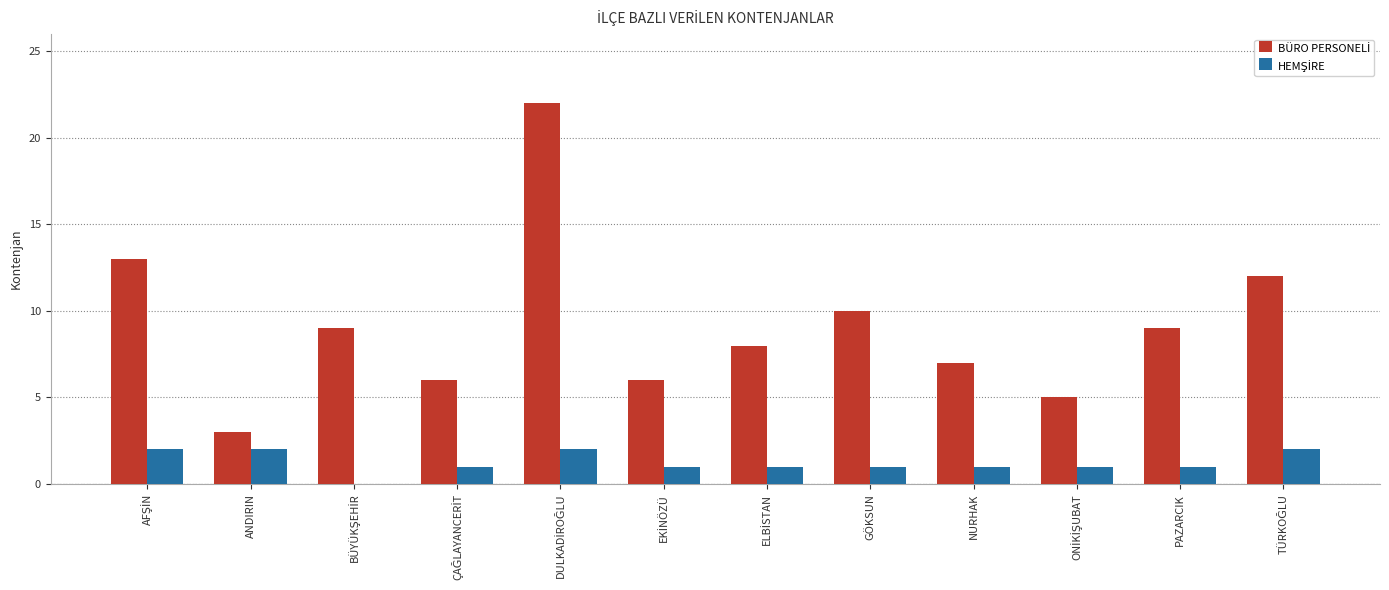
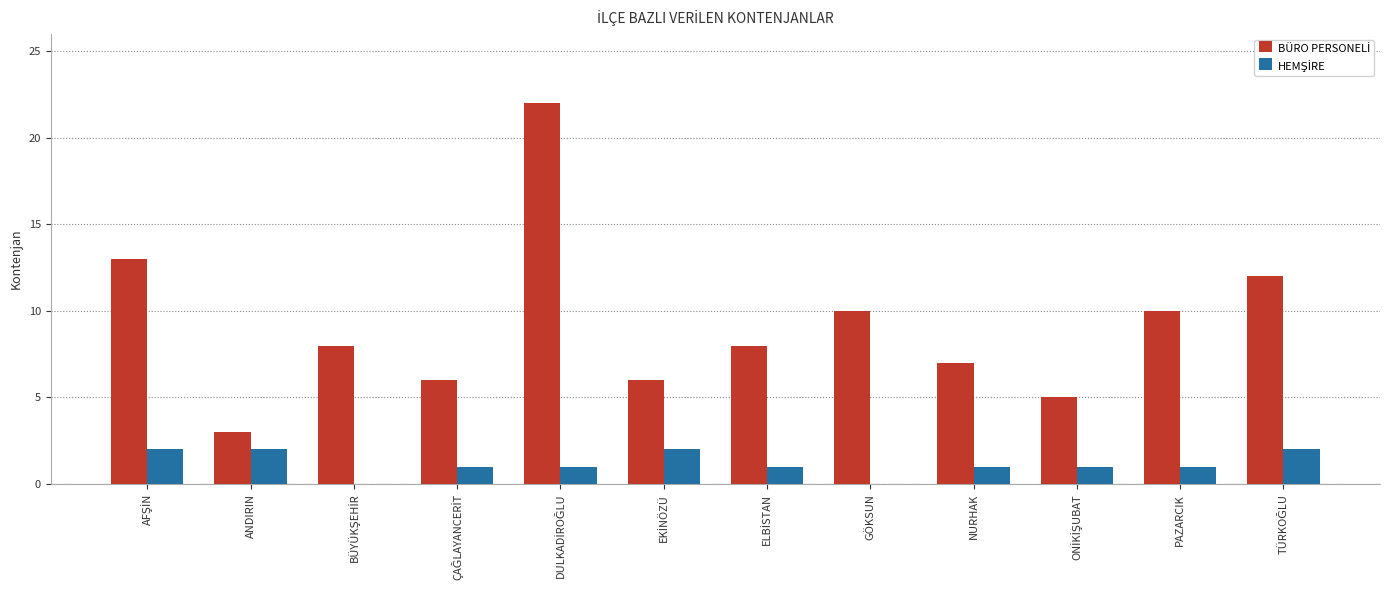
  {
    "BÜRO PERSONELİ": {
      "AFŞİN": 13,
      "ANDIRIN": 3,
-     "BÜYÜKŞEHİR": 9,
+     "BÜYÜKŞEHİR": 8,
      "ÇAĞLAYANCERİT": 6,
      "DULKADİROĞLU": 22,
      "EKİNÖZÜ": 6,
      "ELBİSTAN": 8,
      "GÖKSUN": 10,
      "NURHAK": 7,
      "ONİKİŞUBAT": 5,
-     "PAZARCIK": 9,
+     "PAZARCIK": 10,
      "TÜRKOĞLU": 12
    },
    "HEMŞİRE": {
      "AFŞİN": 2,
      "ANDIRIN": 2,
      "BÜYÜKŞEHİR": 0,
      "ÇAĞLAYANCERİT": 1,
-     "DULKADİROĞLU": 2,
-     "EKİNÖZÜ": 1,
+     "DULKADİROĞLU": 1,
+     "EKİNÖZÜ": 2,
      "ELBİSTAN": 1,
-     "GÖKSUN": 1,
+     "GÖKSUN": 0,
      "NURHAK": 1,
      "ONİKİŞUBAT": 1,
      "PAZARCIK": 1,
      "TÜRKOĞLU": 2
    }
  }
